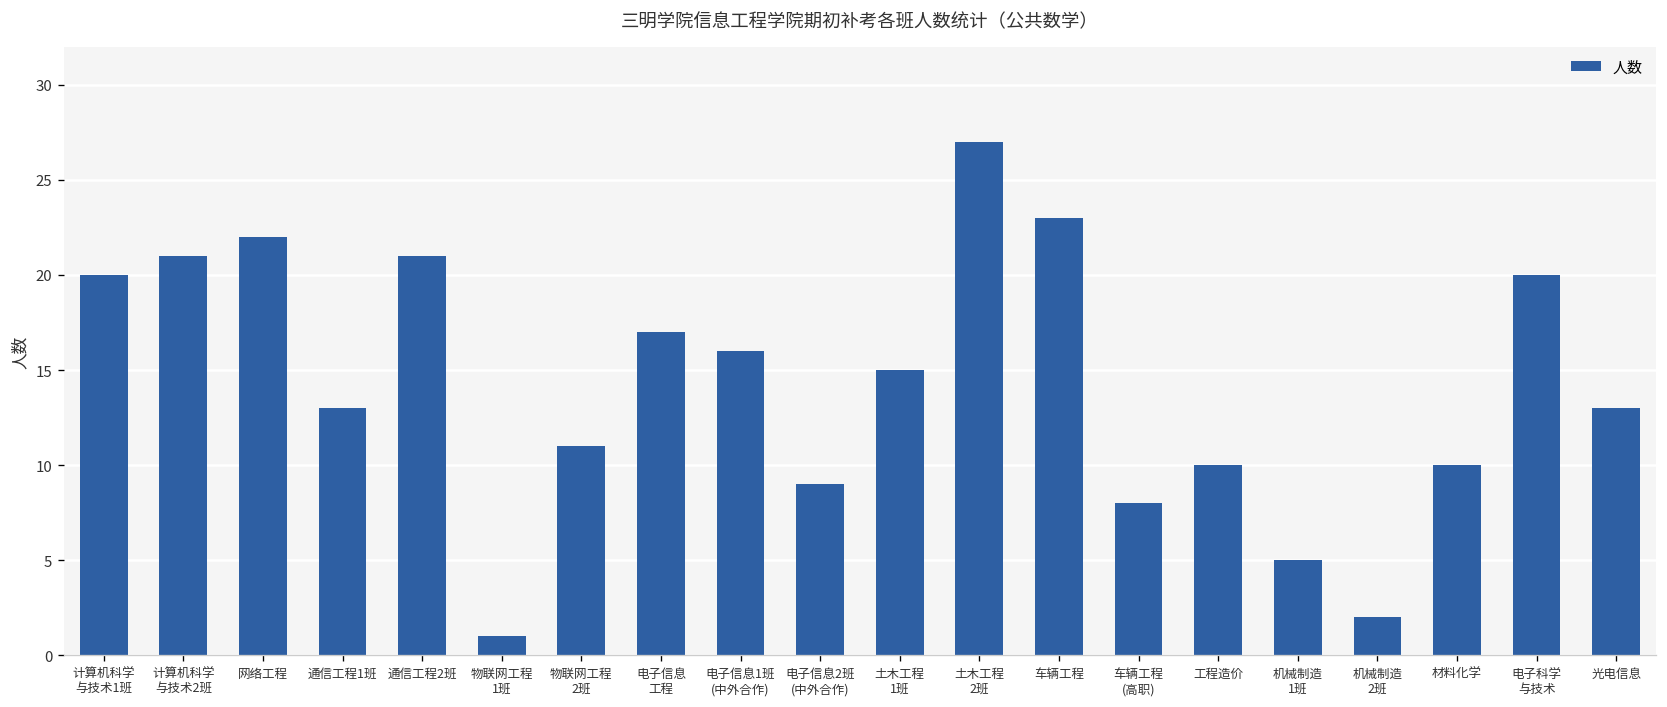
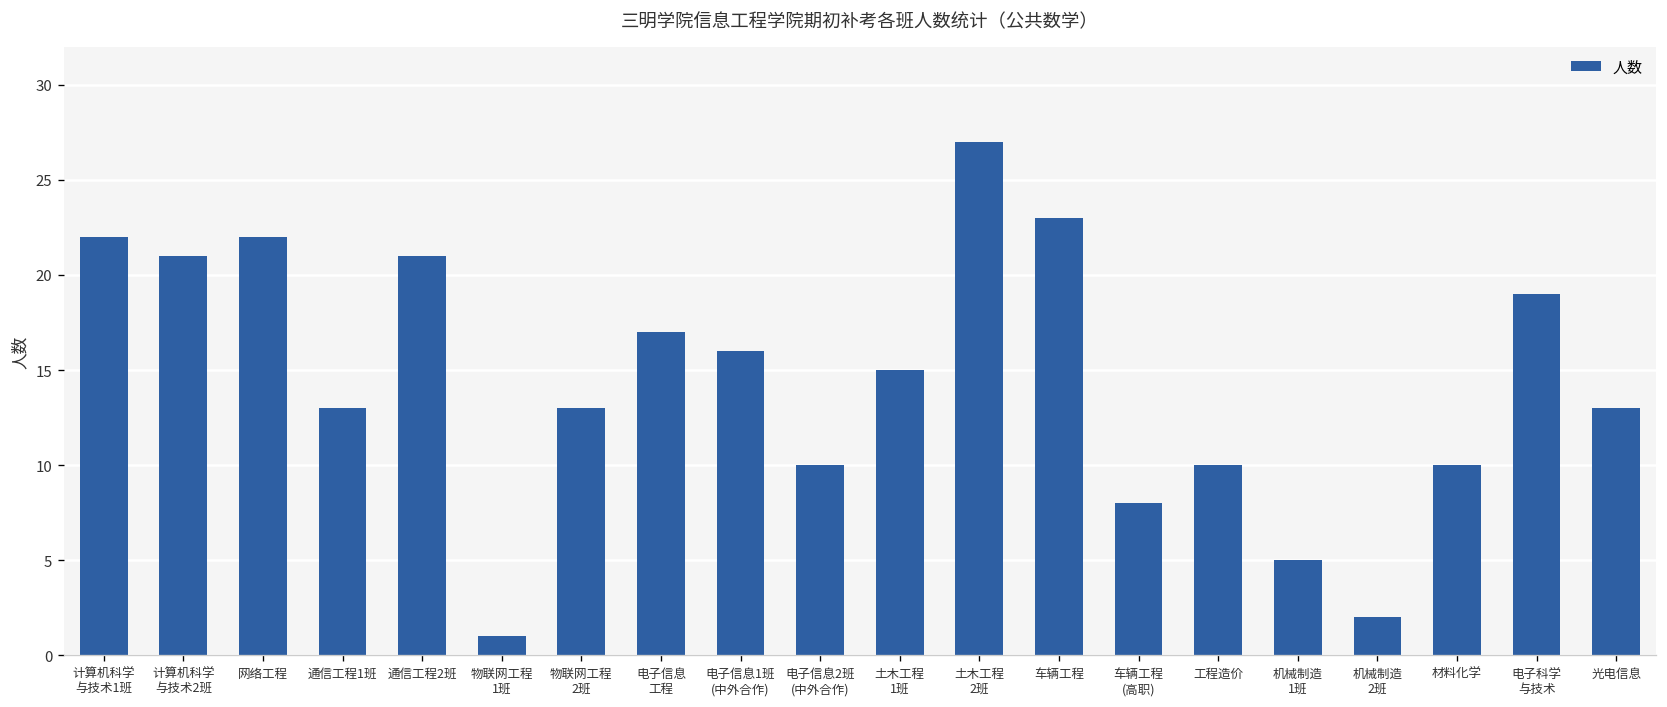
  {
-   "计算机科学 与技术1班": 20,
+   "计算机科学 与技术1班": 22,
    "计算机科学 与技术2班": 21,
    "网络工程": 22,
    "通信工程1班": 13,
    "通信工程2班": 21,
    "物联网工程 1班": 1,
-   "物联网工程 2班": 11,
+   "物联网工程 2班": 13,
    "电子信息 工程": 17,
    "电子信息1班 (中外合作)": 16,
-   "电子信息2班 (中外合作)": 9,
+   "电子信息2班 (中外合作)": 10,
    "土木工程 1班": 15,
    "土木工程 2班": 27,
    "车辆工程": 23,
    "车辆工程 (高职)": 8,
    "工程造价": 10,
    "机械制造 1班": 5,
    "机械制造 2班": 2,
    "材料化学": 10,
-   "电子科学 与技术": 20,
+   "电子科学 与技术": 19,
    "光电信息": 13
  }
